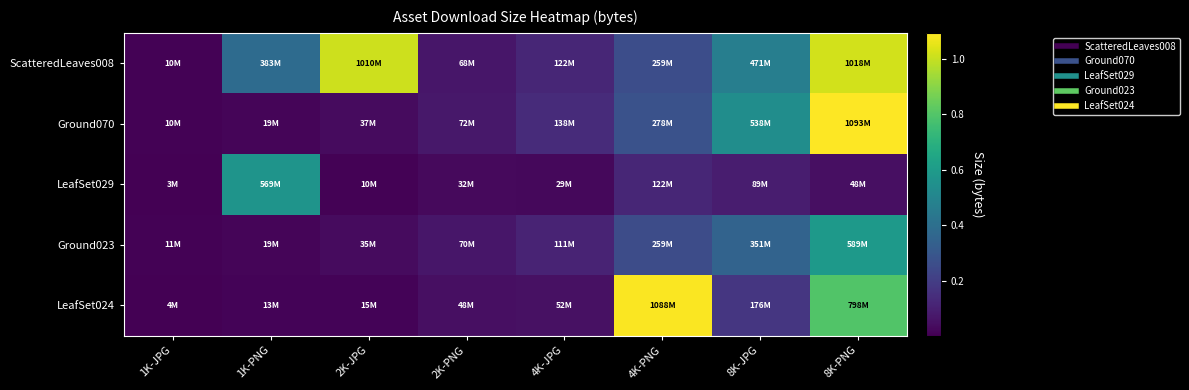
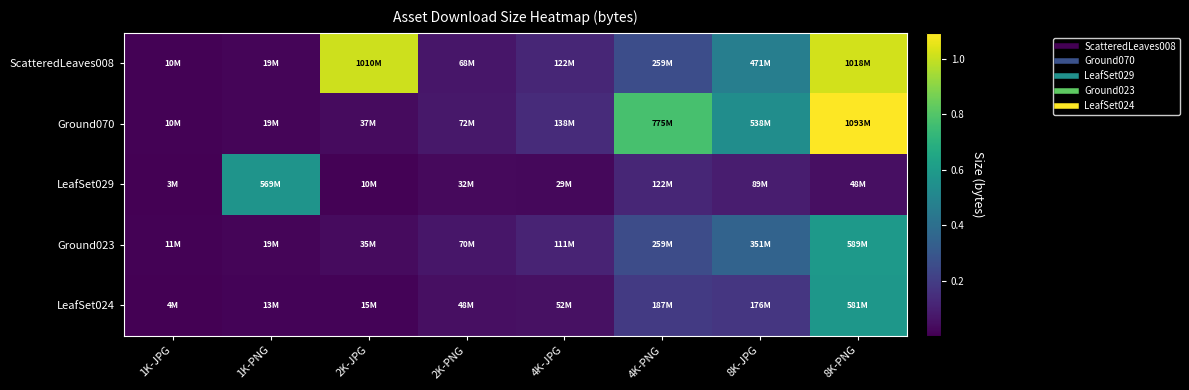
  {
    "ScatteredLeaves008": {
      "1K-JPG": "10M",
-     "1K-PNG": "383M",
+     "1K-PNG": "19M",
      "2K-JPG": "1010M",
      "2K-PNG": "68M",
      "4K-JPG": "122M",
      "4K-PNG": "259M",
      "8K-JPG": "471M",
      "8K-PNG": "1018M"
    },
    "Ground070": {
      "1K-JPG": "10M",
      "1K-PNG": "19M",
      "2K-JPG": "37M",
      "2K-PNG": "72M",
      "4K-JPG": "138M",
-     "4K-PNG": "278M",
+     "4K-PNG": "775M",
      "8K-JPG": "538M",
      "8K-PNG": "1093M"
    },
    "LeafSet029": {
      "1K-JPG": "3M",
      "1K-PNG": "569M",
      "2K-JPG": "10M",
      "2K-PNG": "32M",
      "4K-JPG": "29M",
      "4K-PNG": "122M",
      "8K-JPG": "89M",
      "8K-PNG": "48M"
    },
    "Ground023": {
      "1K-JPG": "11M",
      "1K-PNG": "19M",
      "2K-JPG": "35M",
      "2K-PNG": "70M",
      "4K-JPG": "111M",
      "4K-PNG": "259M",
      "8K-JPG": "351M",
      "8K-PNG": "589M"
    },
    "LeafSet024": {
      "1K-JPG": "4M",
      "1K-PNG": "13M",
      "2K-JPG": "15M",
      "2K-PNG": "48M",
      "4K-JPG": "52M",
-     "4K-PNG": "1088M",
+     "4K-PNG": "187M",
      "8K-JPG": "176M",
-     "8K-PNG": "798M"
+     "8K-PNG": "581M"
    }
  }
